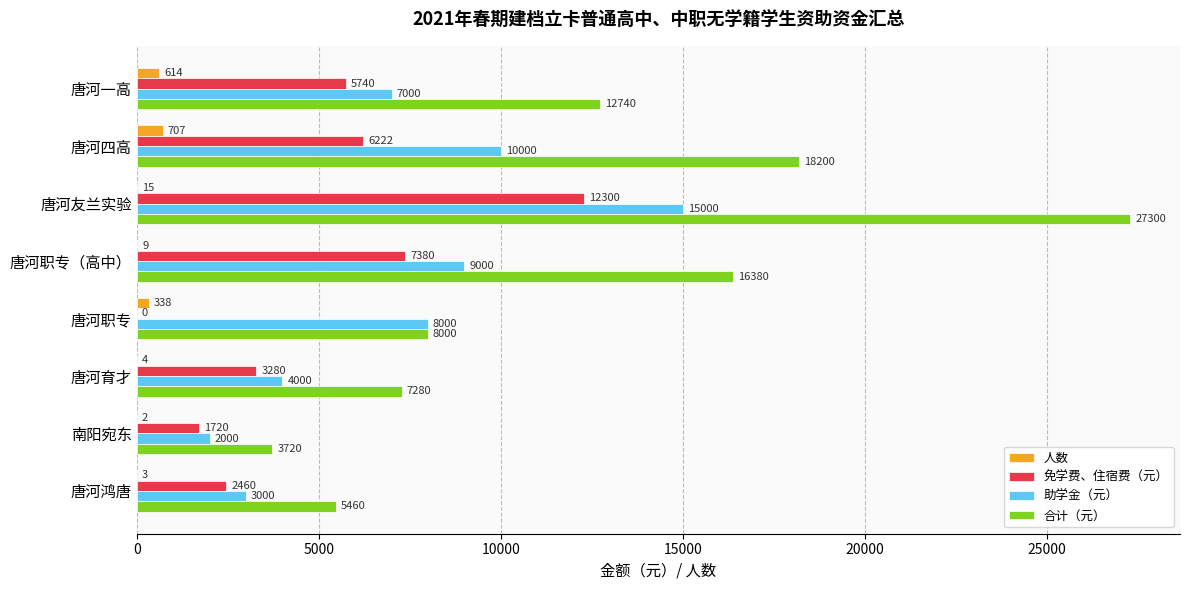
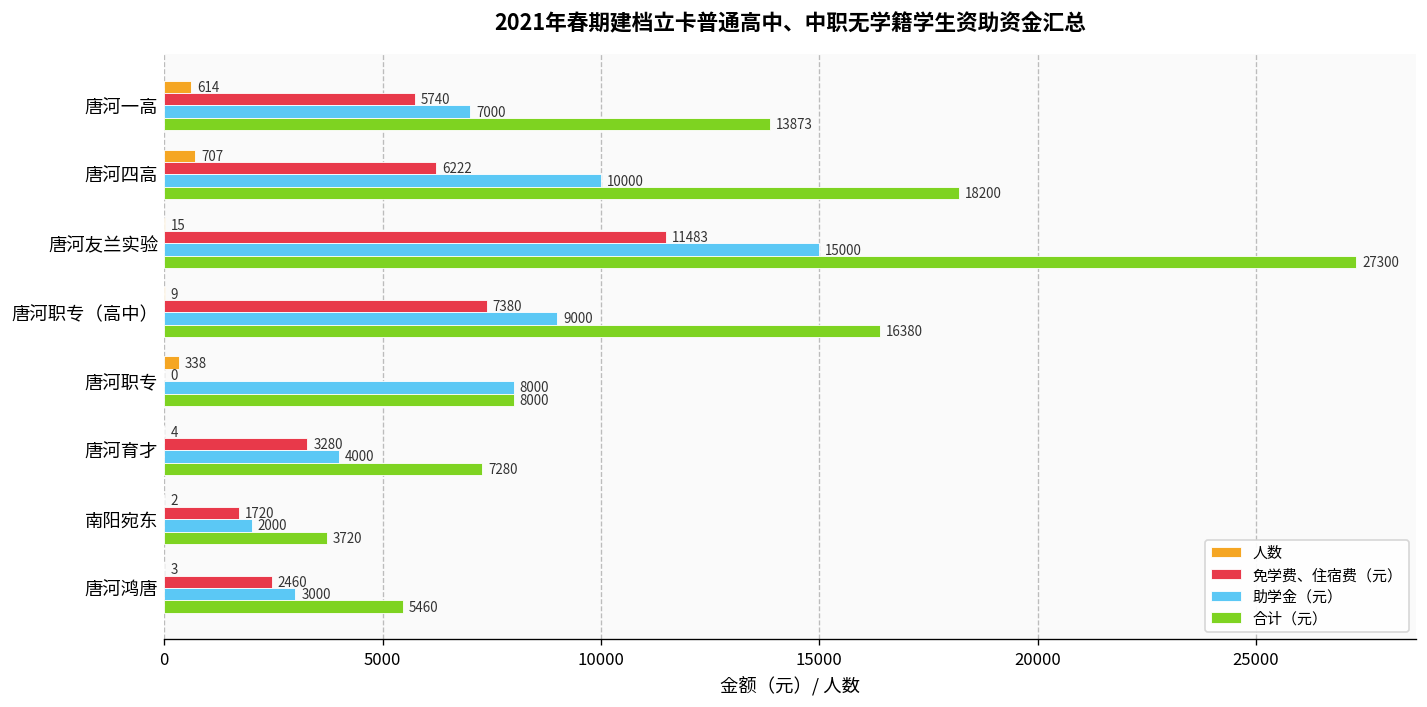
  {
    "人数": {
      "唐河一高": 614,
      "唐河四高": 707,
      "唐河友兰实验": 15,
      "唐河职专（高中）": 9,
      "唐河职专": 338,
      "唐河育才": 4,
      "南阳宛东": 2,
      "唐河鸿唐": 3
    },
    "免学费、住宿费（元）": {
      "唐河一高": 5740,
      "唐河四高": 6222,
-     "唐河友兰实验": 12300,
+     "唐河友兰实验": 11483,
      "唐河职专（高中）": 7380,
      "唐河职专": 0,
      "唐河育才": 3280,
      "南阳宛东": 1720,
      "唐河鸿唐": 2460
    },
    "助学金（元）": {
      "唐河一高": 7000,
      "唐河四高": 10000,
      "唐河友兰实验": 15000,
      "唐河职专（高中）": 9000,
      "唐河职专": 8000,
      "唐河育才": 4000,
      "南阳宛东": 2000,
      "唐河鸿唐": 3000
    },
    "合计（元）": {
-     "唐河一高": 12740,
+     "唐河一高": 13873,
      "唐河四高": 18200,
      "唐河友兰实验": 27300,
      "唐河职专（高中）": 16380,
      "唐河职专": 8000,
      "唐河育才": 7280,
      "南阳宛东": 3720,
      "唐河鸿唐": 5460
    }
  }
